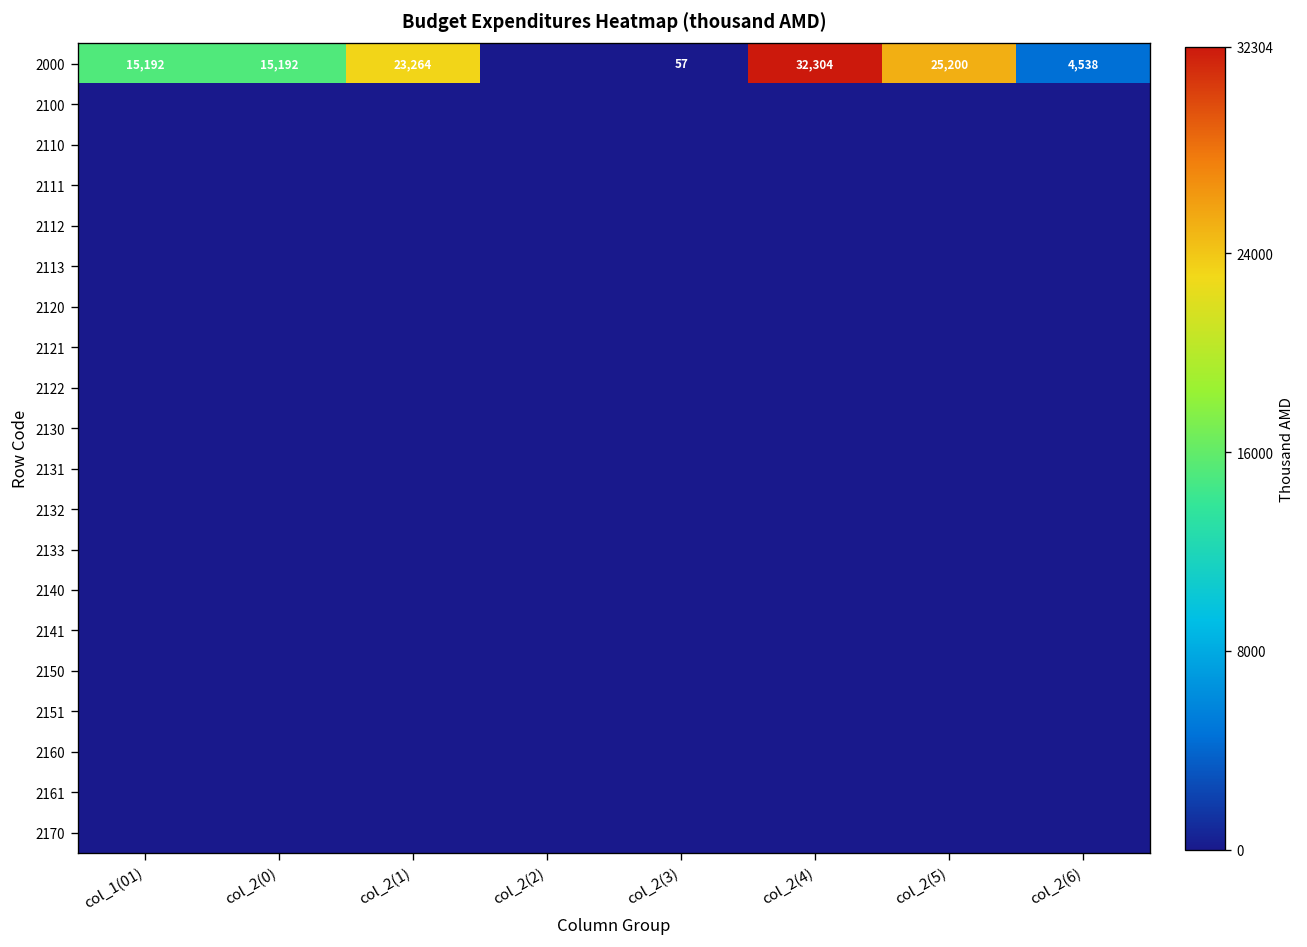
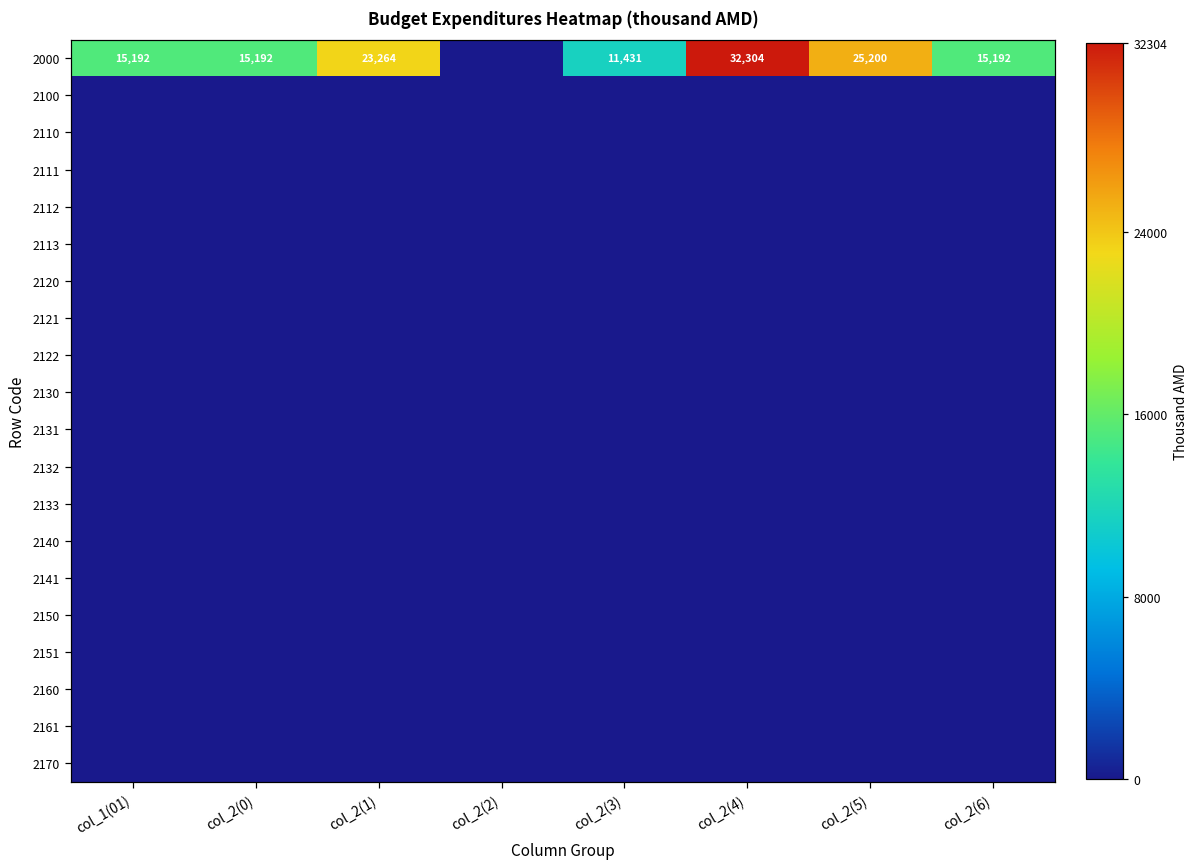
  {
    "2000": {
      "col_1(01)": "15,192",
      "col_2(0)": "15,192",
      "col_2(1)": "23,264",
-     "col_2(3)": "57",
+     "col_2(3)": "11,431",
      "col_2(4)": "32,304",
      "col_2(5)": "25,200",
-     "col_2(6)": "4,538"
+     "col_2(6)": "15,192"
    }
  }
